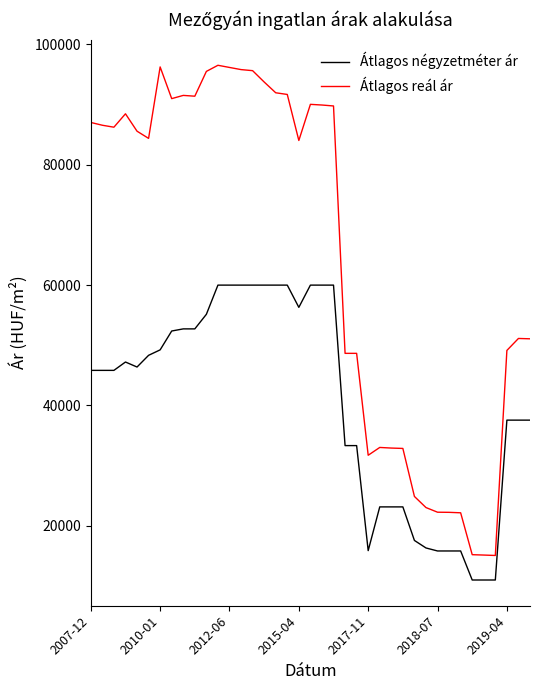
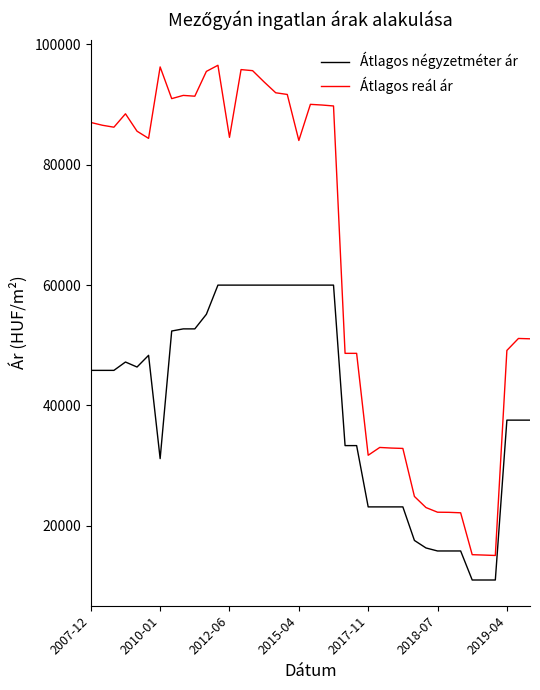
  {
    "Átlagos négyzetméter ár": {
      "2007-12": 46000,
-     "2010-01": 49000,
+     "2010-01": 31000,
      "2012-06": 60000,
-     "2015-04": 56000,
-     "2017-11": 16000,
+     "2015-04": 60000,
+     "2017-11": 23000,
      "2018-07": 16000,
      "2019-04": 38000
    },
    "Átlagos reál ár": {
      "2007-12": 87000,
      "2010-01": 96000,
-     "2012-06": 96000,
+     "2012-06": 85000,
      "2015-04": 84000,
      "2017-11": 32000,
      "2018-07": 22000,
      "2019-04": 49000
    }
  }
